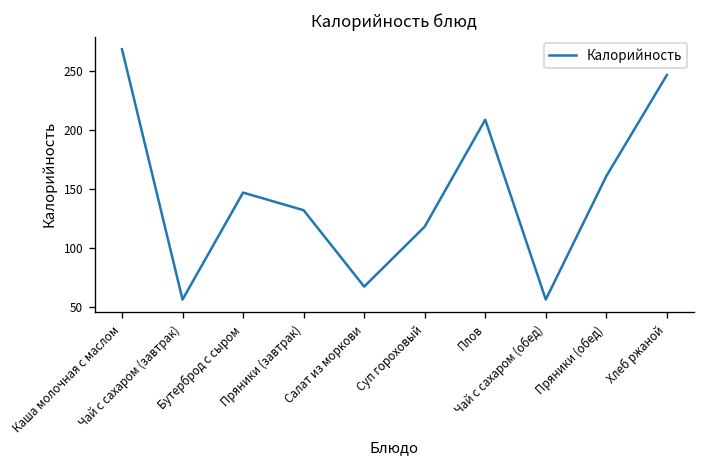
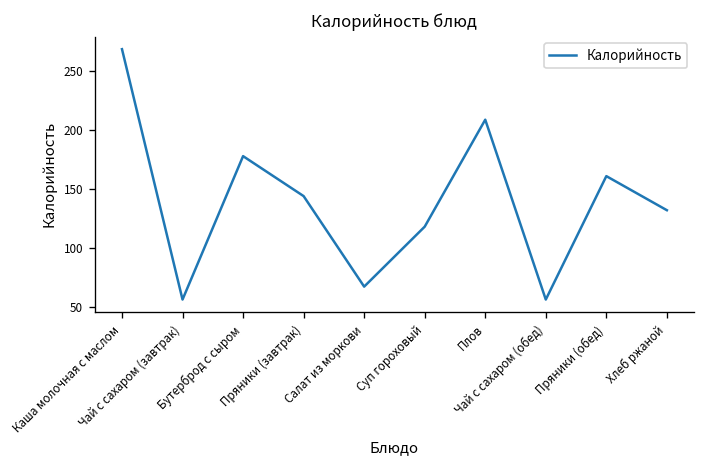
  {
    "Каша молочная с маслом": 270,
    "Чай с сахаром (завтрак)": 60,
-   "Бутерброд с сыром": 150,
-   "Пряники (завтрак)": 130,
+   "Бутерброд с сыром": 180,
+   "Пряники (завтрак)": 140,
    "Салат из моркови": 70,
    "Суп гороховый": 120,
    "Плов": 210,
    "Чай с сахаром (обед)": 60,
    "Пряники (обед)": 160,
-   "Хлеб ржаной": 250
+   "Хлеб ржаной": 130
  }
